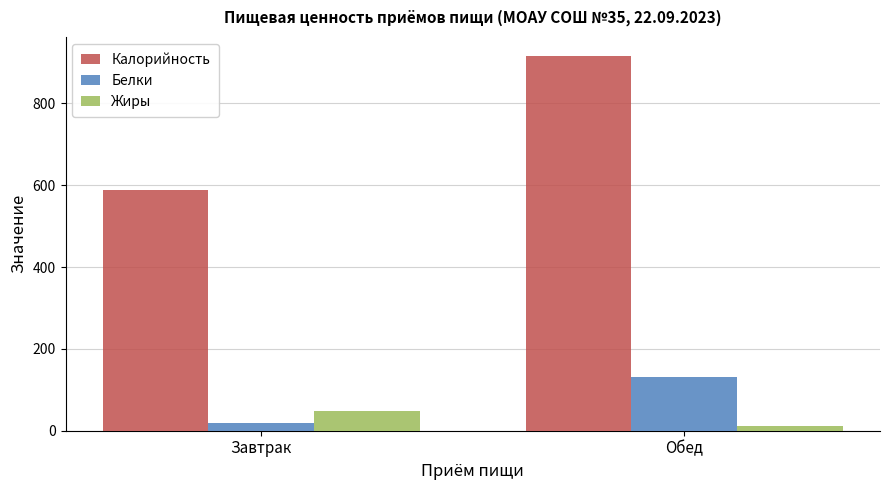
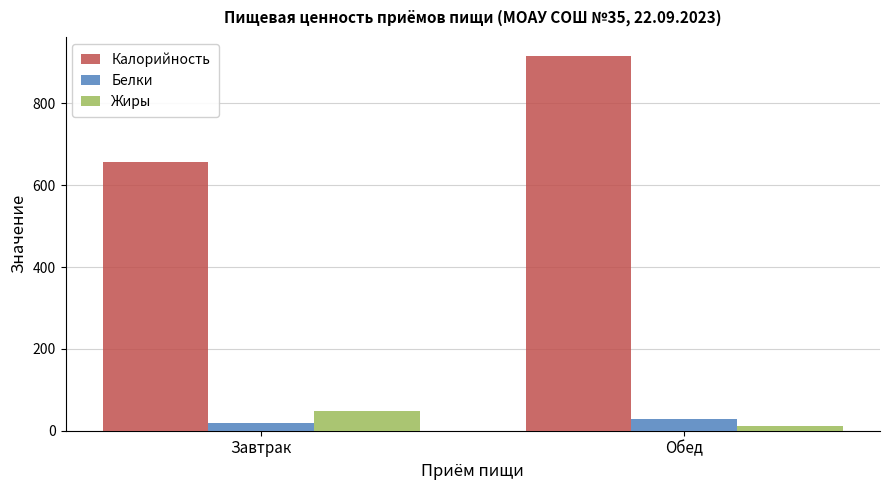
  {
    "Калорийность": {
-     "Завтрак": 590,
+     "Завтрак": 660,
      "Обед": 920
    },
    "Белки": {
      "Завтрак": 20,
-     "Обед": 130
+     "Обед": 30
    },
    "Жиры": {
      "Завтрак": 50,
      "Обед": 10
    }
  }
